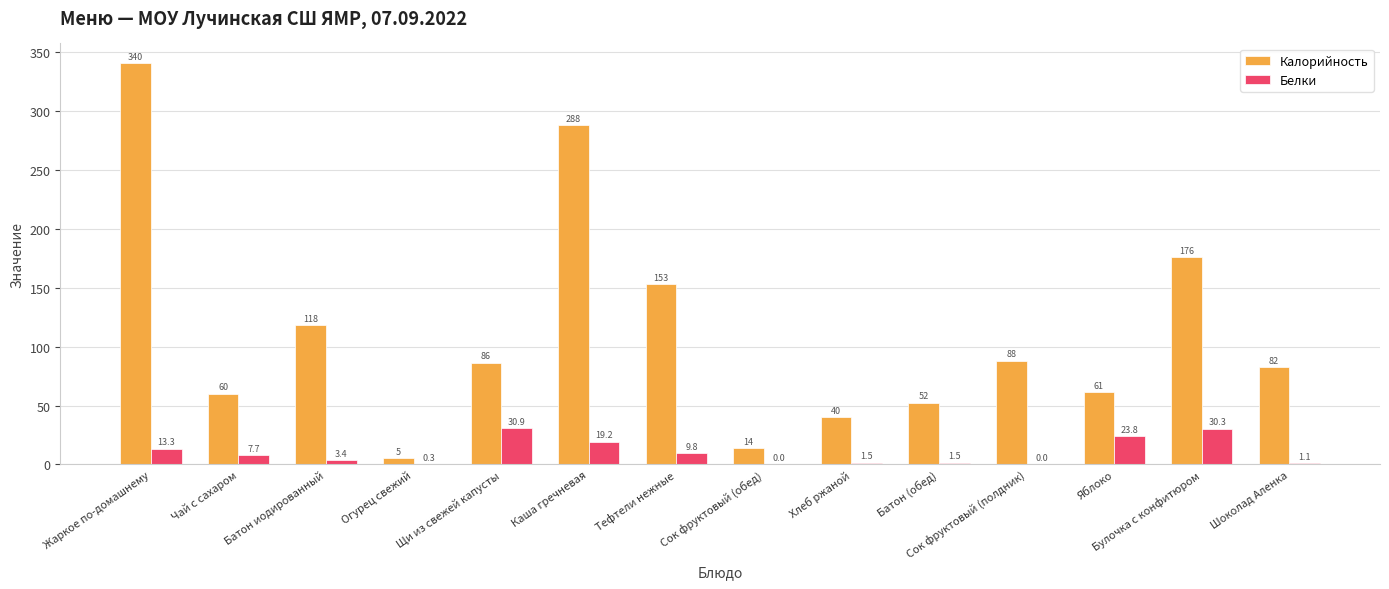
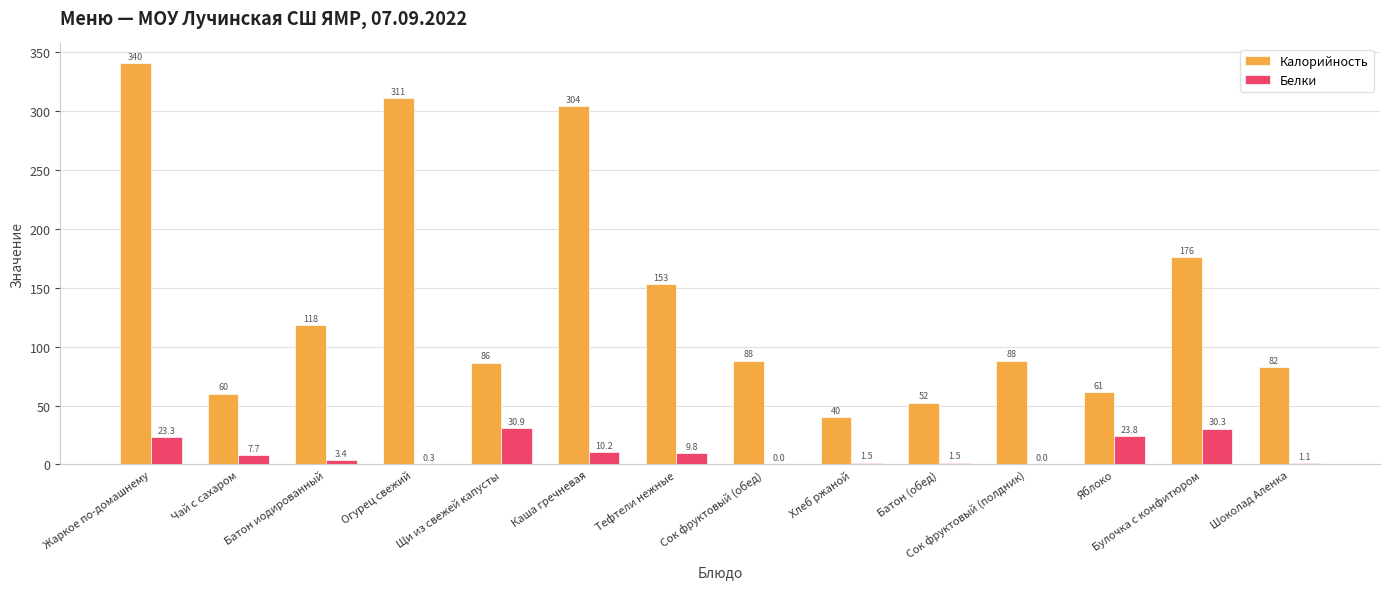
  {
    "Калорийность": {
      "Жаркое по-домашнему": 340,
      "Чай с сахаром": 60,
      "Батон иодированный": 118,
-     "Огурец свежий": 5,
+     "Огурец свежий": 311,
      "Щи из свежей капусты": 86,
-     "Каша гречневая": 288,
+     "Каша гречневая": 304,
      "Тефтели нежные": 153,
-     "Сок фруктовый (обед)": 14,
+     "Сок фруктовый (обед)": 88,
      "Хлеб ржаной": 40,
      "Батон (обед)": 52,
      "Сок фруктовый (полдник)": 88,
      "Яблоко": 61,
      "Булочка с конфитюром": 176,
      "Шоколад Аленка": 82
    },
    "Белки": {
-     "Жаркое по-домашнему": 13.3,
+     "Жаркое по-домашнему": 23.3,
      "Чай с сахаром": 7.7,
      "Батон иодированный": 3.4,
      "Огурец свежий": 0.3,
      "Щи из свежей капусты": 30.9,
-     "Каша гречневая": 19.2,
+     "Каша гречневая": 10.2,
      "Тефтели нежные": 9.8,
      "Сок фруктовый (обед)": 0.0,
      "Хлеб ржаной": 1.5,
      "Батон (обед)": 1.5,
      "Сок фруктовый (полдник)": 0.0,
      "Яблоко": 23.8,
      "Булочка с конфитюром": 30.3,
      "Шоколад Аленка": 1.1
    }
  }
